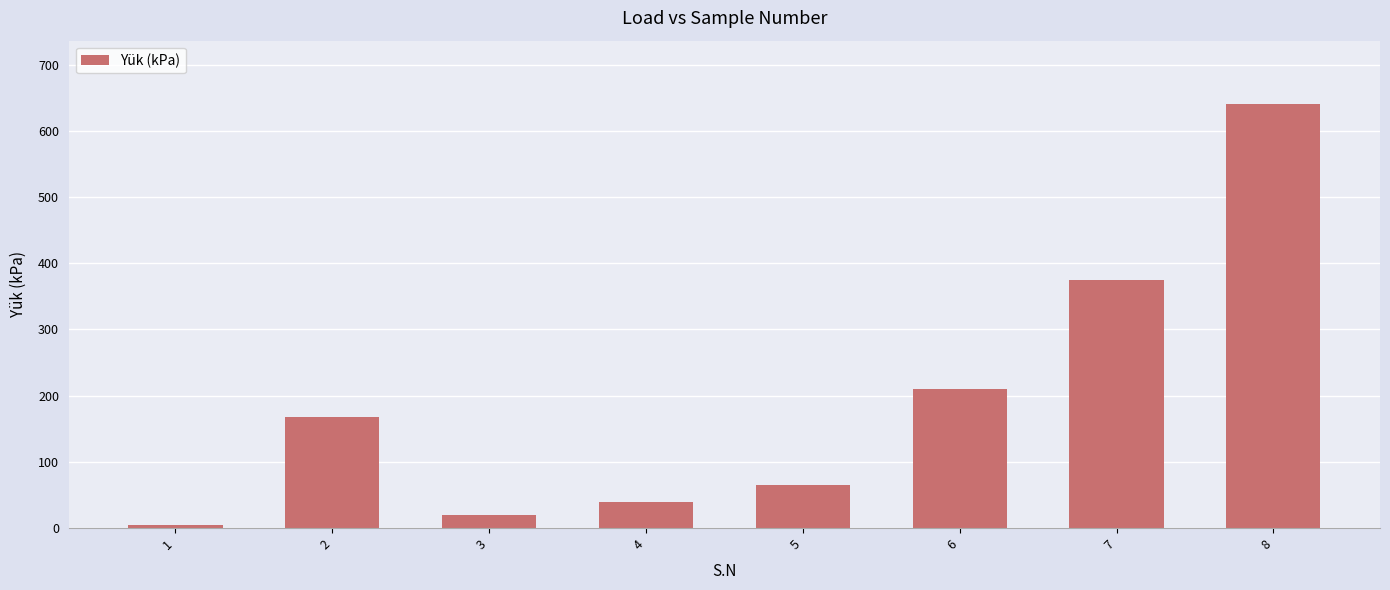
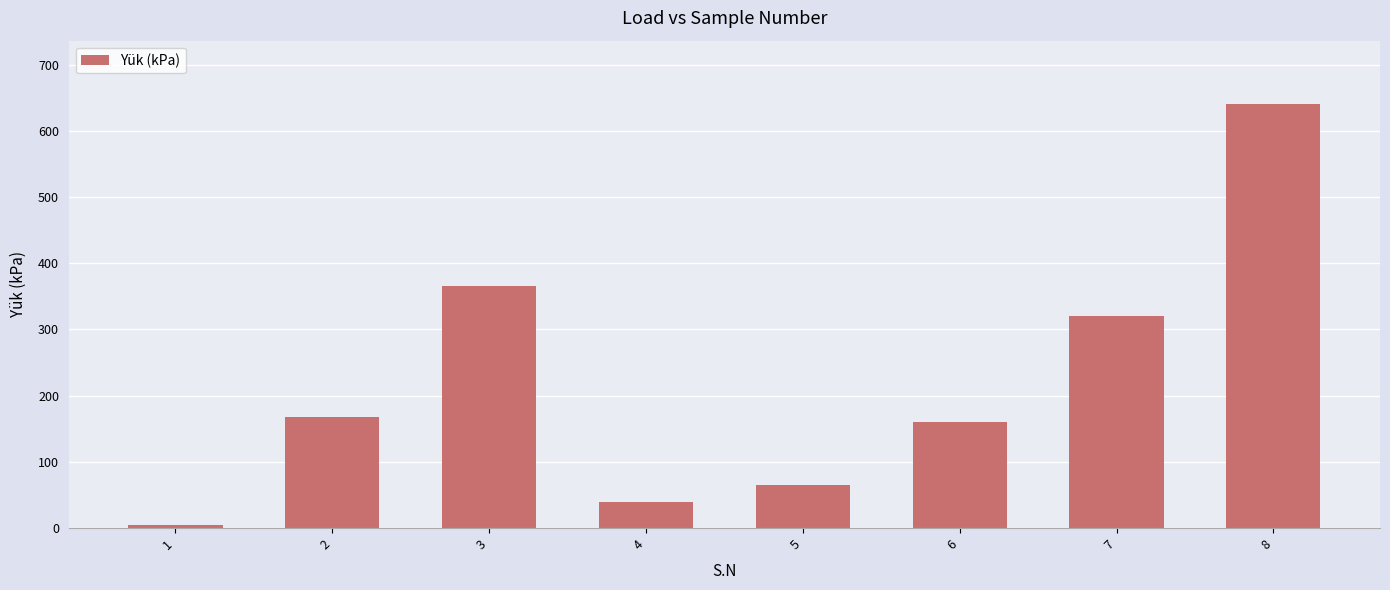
  {
    "1": 10,
    "2": 170,
-   "3": 20,
+   "3": 370,
    "4": 40,
    "5": 70,
-   "6": 210,
-   "7": 380,
+   "6": 160,
+   "7": 320,
    "8": 640
  }
